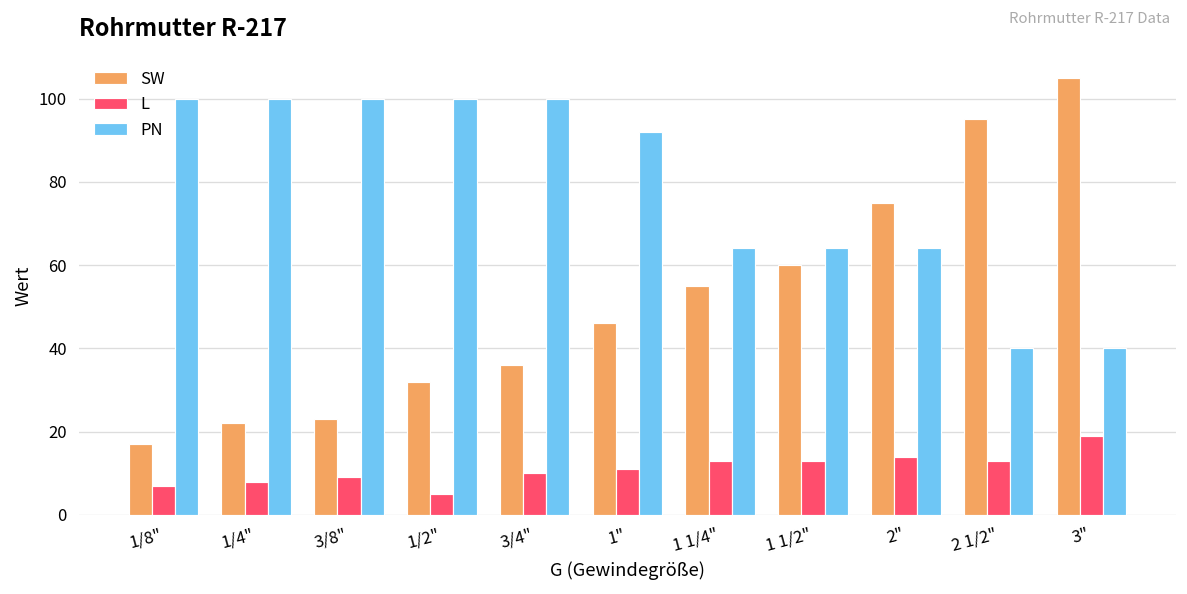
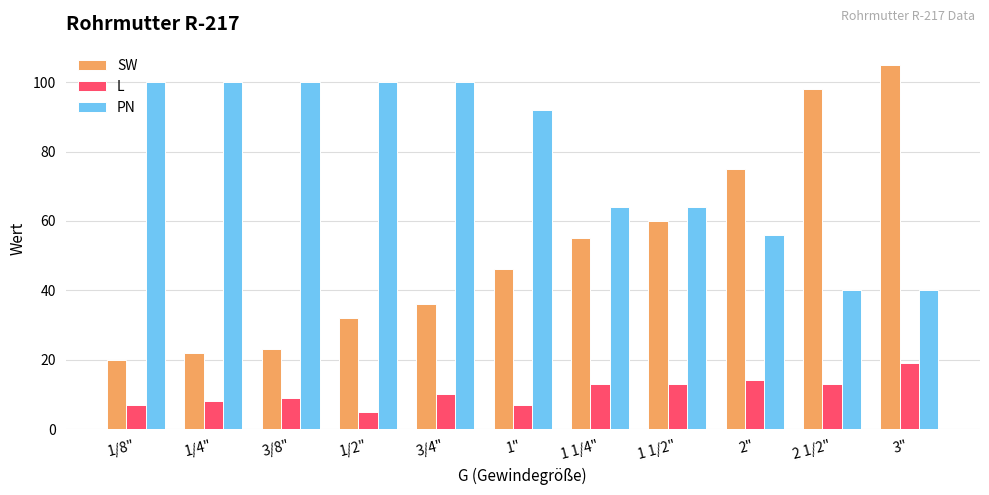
  {
    "SW": {
-     "1/8\"": 17,
+     "1/8\"": 20,
      "1/4\"": 22,
      "3/8\"": 23,
      "1/2\"": 32,
      "3/4\"": 36,
      "1\"": 46,
      "1 1/4\"": 55,
      "1 1/2\"": 60,
      "2\"": 75,
-     "2 1/2\"": 95,
+     "2 1/2\"": 98,
      "3\"": 105
    },
    "L": {
      "1/8\"": 7,
      "1/4\"": 8,
      "3/8\"": 9,
      "1/2\"": 5,
      "3/4\"": 10,
-     "1\"": 11,
+     "1\"": 7,
      "1 1/4\"": 13,
      "1 1/2\"": 13,
      "2\"": 14,
      "2 1/2\"": 13,
      "3\"": 19
    },
    "PN": {
      "1/8\"": 100,
      "1/4\"": 100,
      "3/8\"": 100,
      "1/2\"": 100,
      "3/4\"": 100,
      "1\"": 92,
      "1 1/4\"": 64,
      "1 1/2\"": 64,
-     "2\"": 64,
+     "2\"": 56,
      "2 1/2\"": 40,
      "3\"": 40
    }
  }
